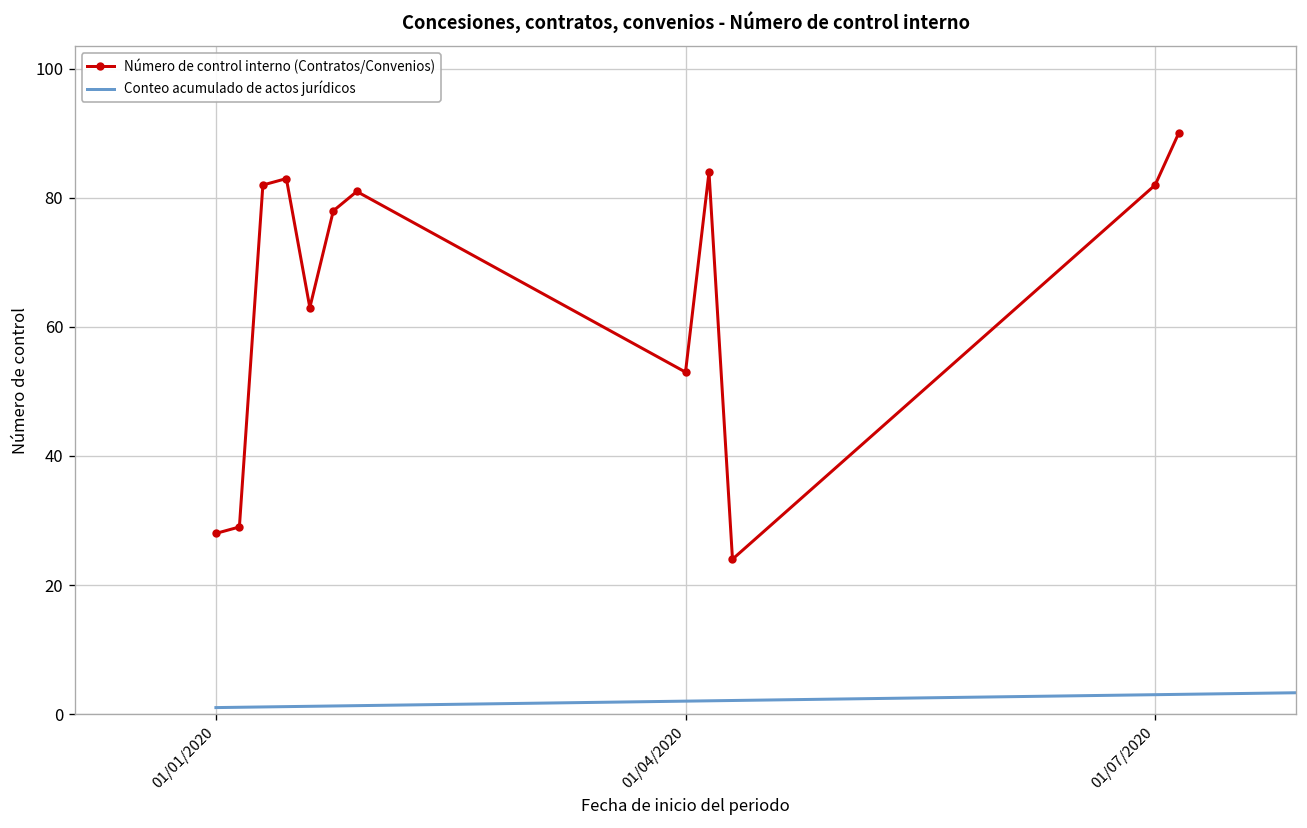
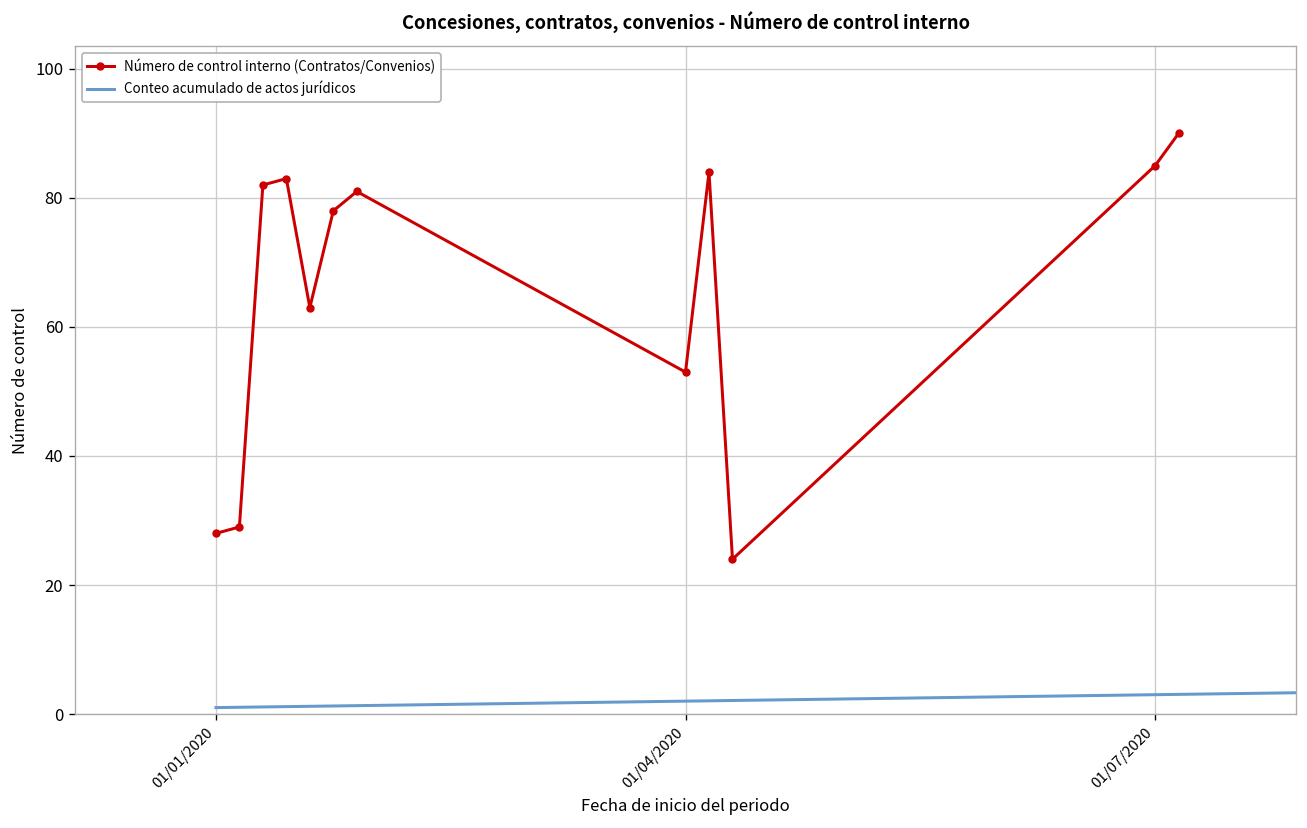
  {
    "Número de control interno (Contratos/Convenios)": {
      "01/01/2020": 28,
      "01/04/2020": 53,
-     "01/07/2020": 82
+     "01/07/2020": 85
    }
  }
